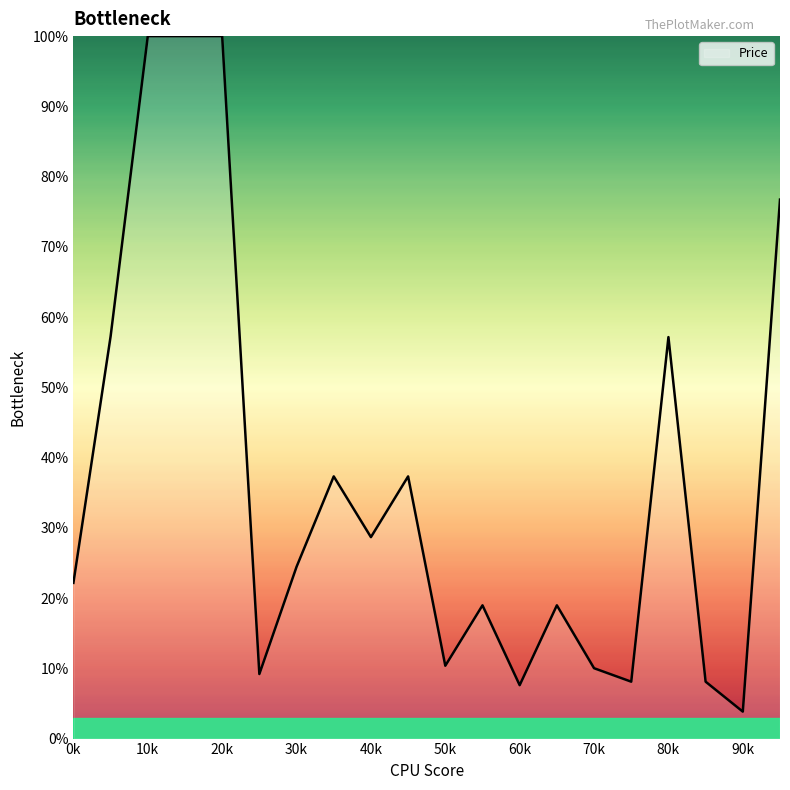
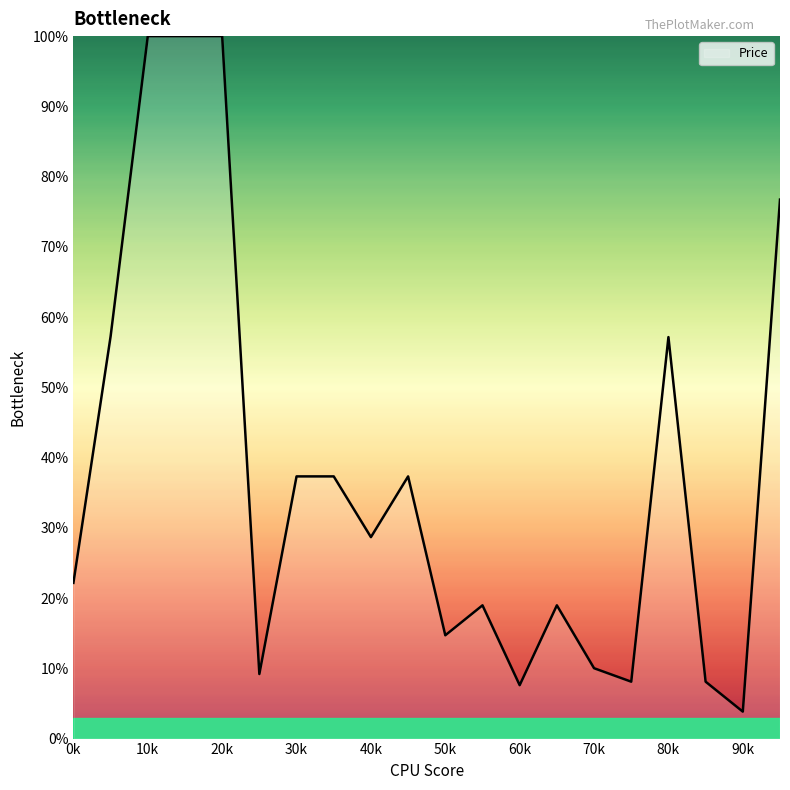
  {
    "0k": "22%",
    "10k": "100%",
    "20k": "100%",
-   "30k": "24%",
+   "30k": "37%",
    "40k": "29%",
-   "50k": "10%",
+   "50k": "15%",
    "60k": "8%",
    "70k": "10%",
    "80k": "57%",
    "90k": "4%"
  }
